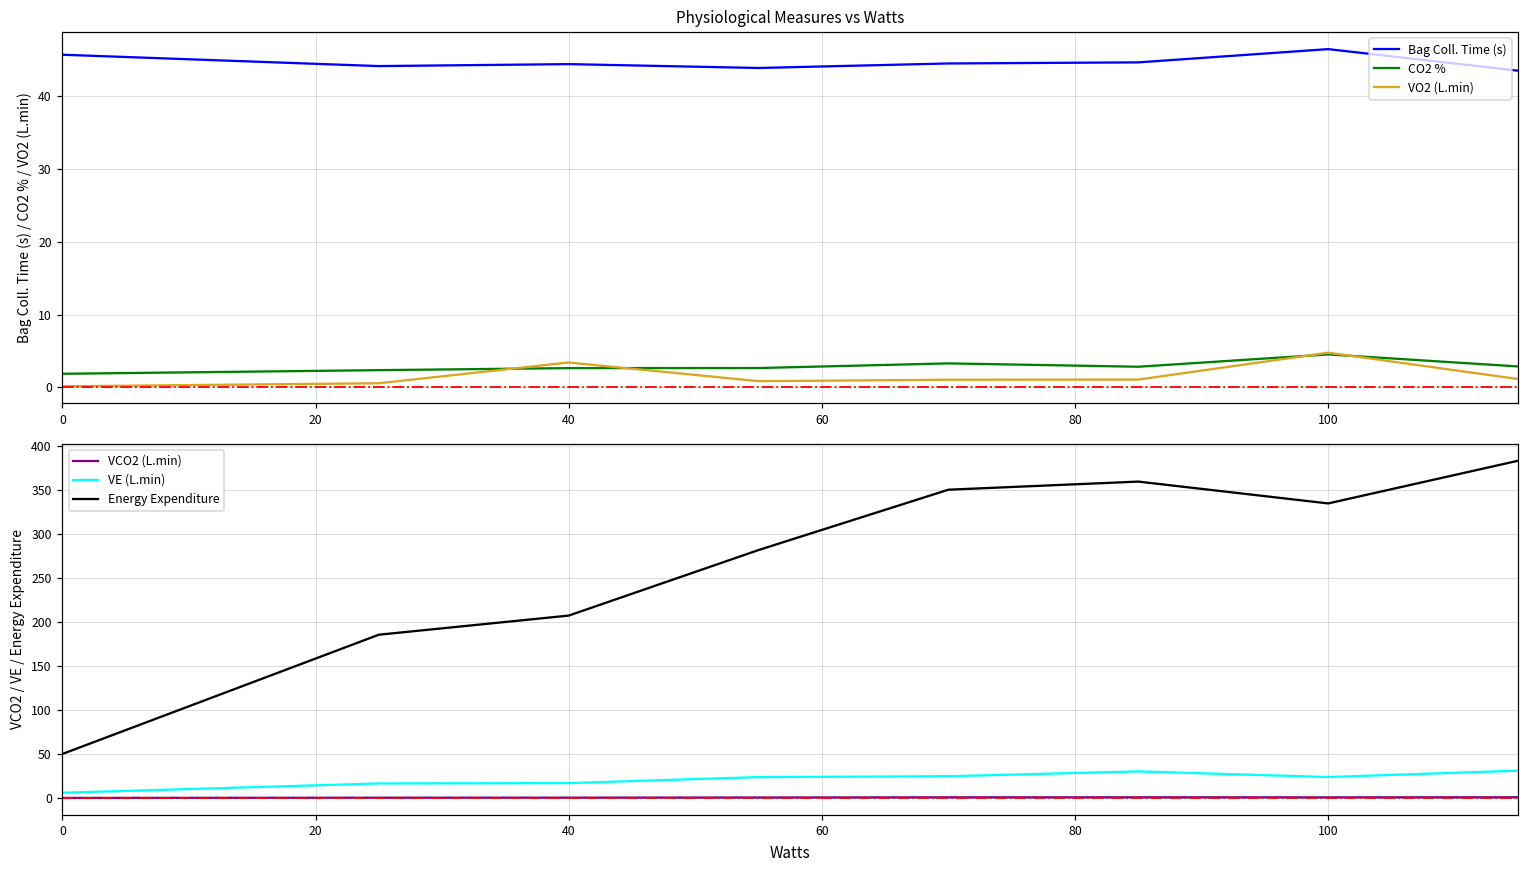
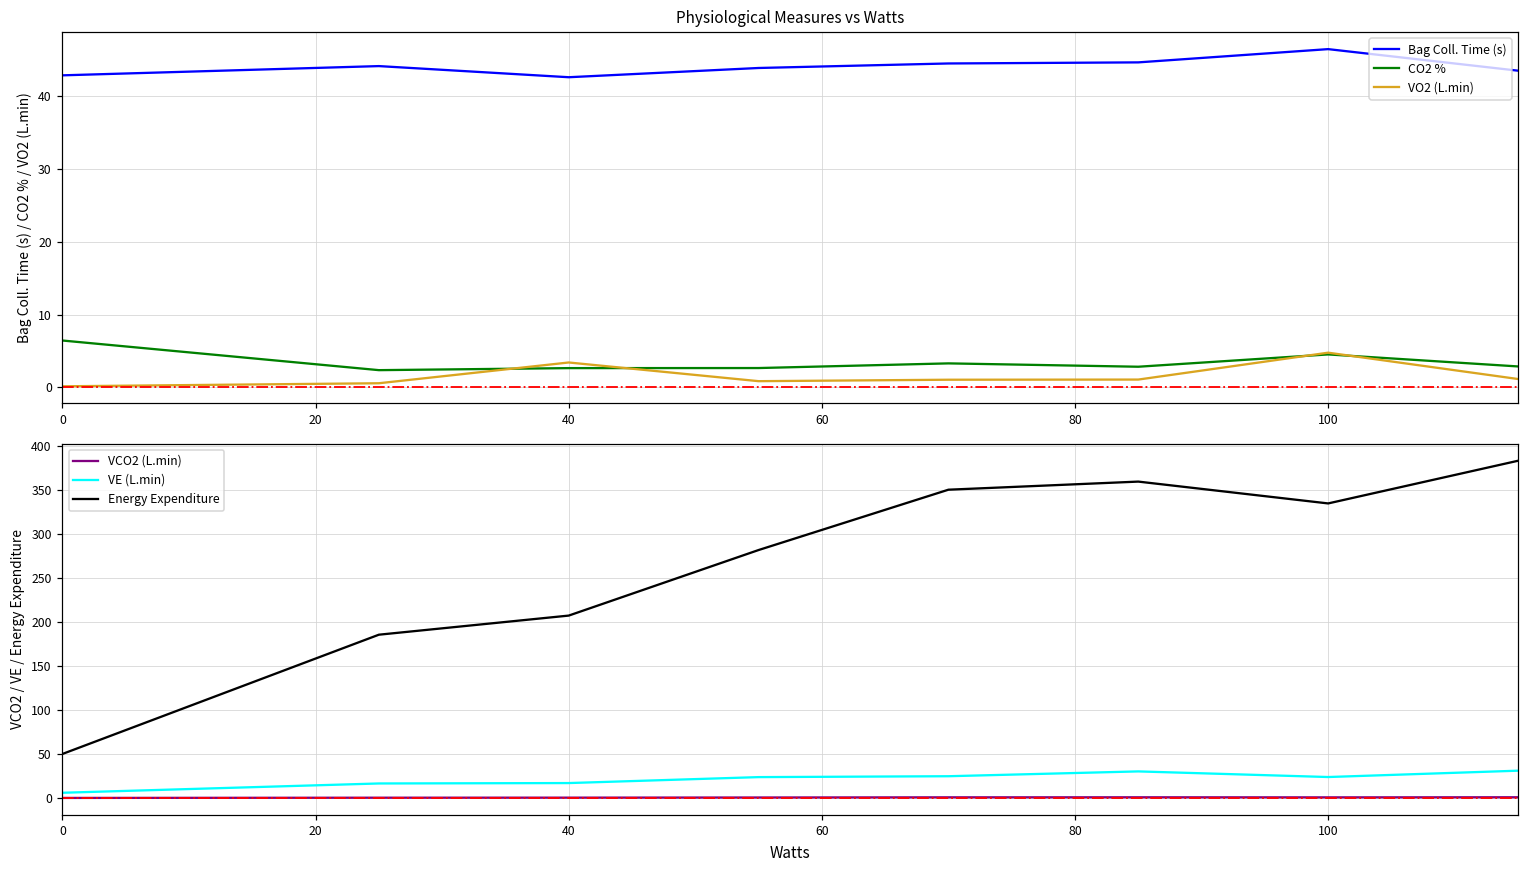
  {
    "Physiological Measures vs Watts": {
      "Bag Coll. Time (s)": {
-       "0": 46,
-       "40": 44,
+       "0": 43,
+       "40": 43,
        "100": 46
      },
      "CO2 %": {
-       "0": 2,
+       "0": 6,
        "40": 3
      },
      "VO2 (L.min)": {
        "0": 0,
        "40": 3
      }
    }
  }
